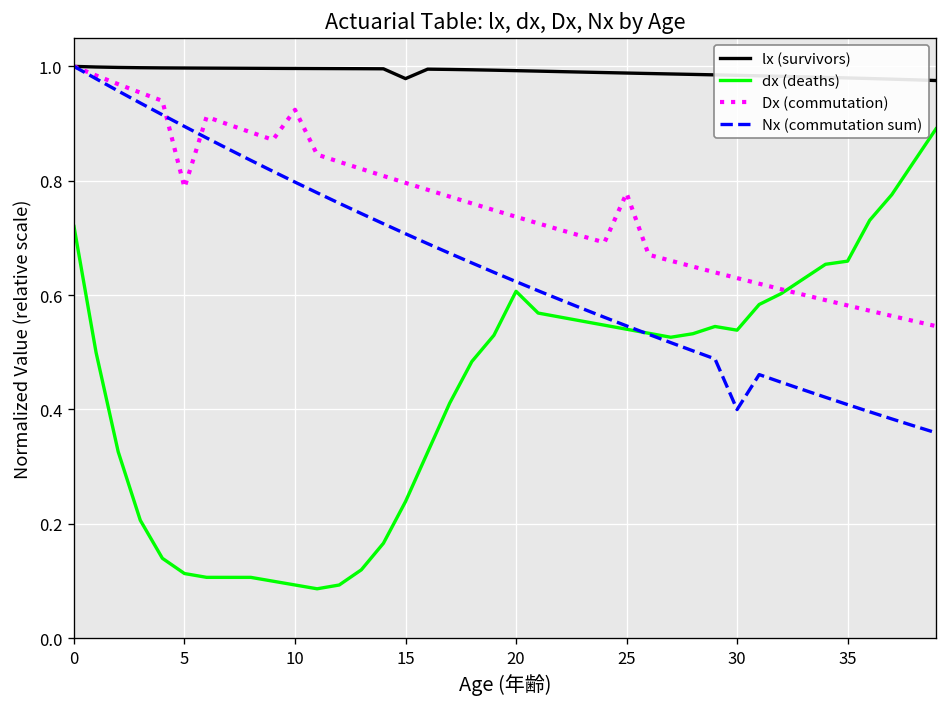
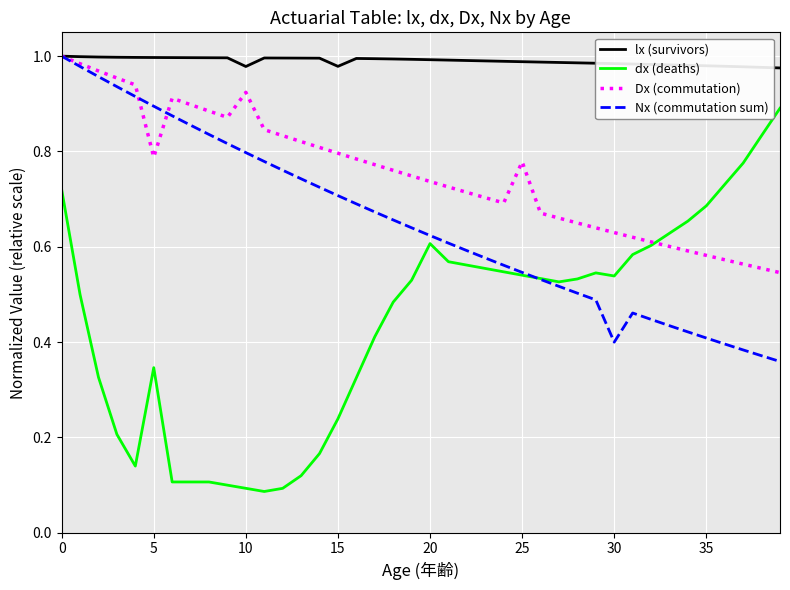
  {
    "lx (survivors)": {
      "5": 1.00,
-     "10": 1.00,
+     "10": 0.98,
      "15": 0.98,
      "20": 0.99,
      "25": 0.99
    },
    "dx (deaths)": {
      "0": 0.72,
-     "5": 0.11,
+     "5": 0.35,
      "10": 0.09,
      "15": 0.24,
      "20": 0.61,
      "25": 0.54,
      "30": 0.54,
-     "35": 0.66
+     "35": 0.69
    },
    "Dx (commutation)": {
      "5": 0.79,
      "10": 0.92,
      "15": 0.80,
      "20": 0.74,
      "25": 0.78,
      "30": 0.63,
      "35": 0.58
    },
    "Nx (commutation sum)": {
      "5": 0.89,
      "10": 0.80,
      "15": 0.71,
      "20": 0.62,
      "25": 0.55,
      "30": 0.40,
      "35": 0.41
    }
  }
